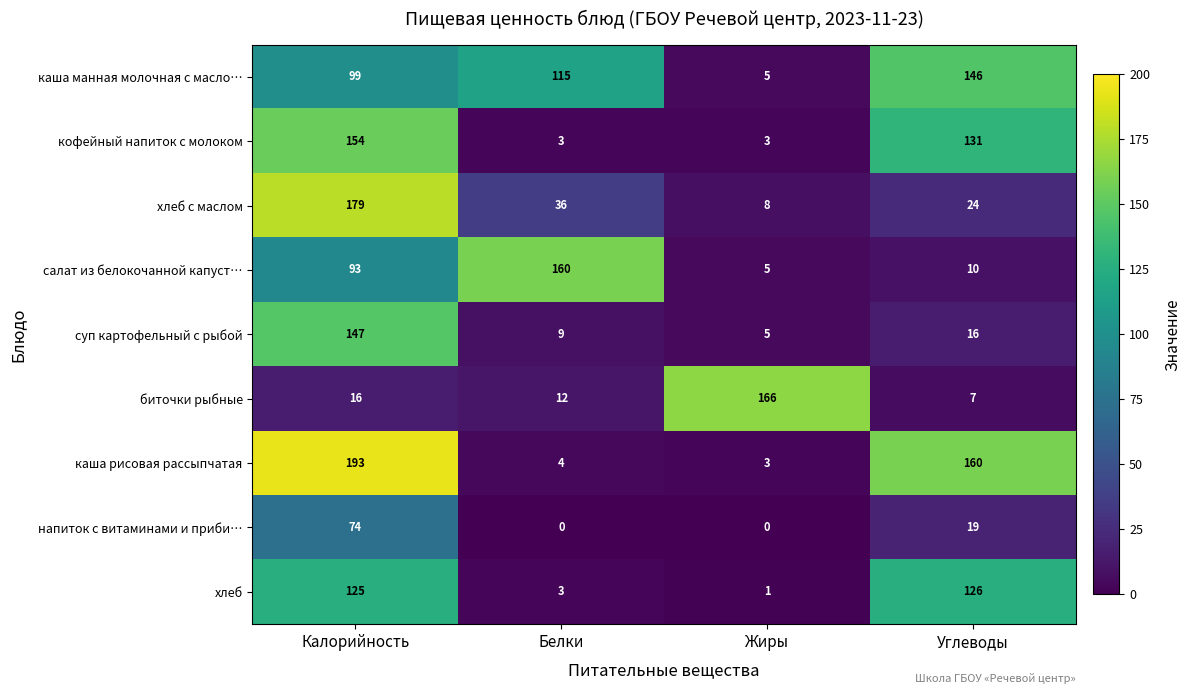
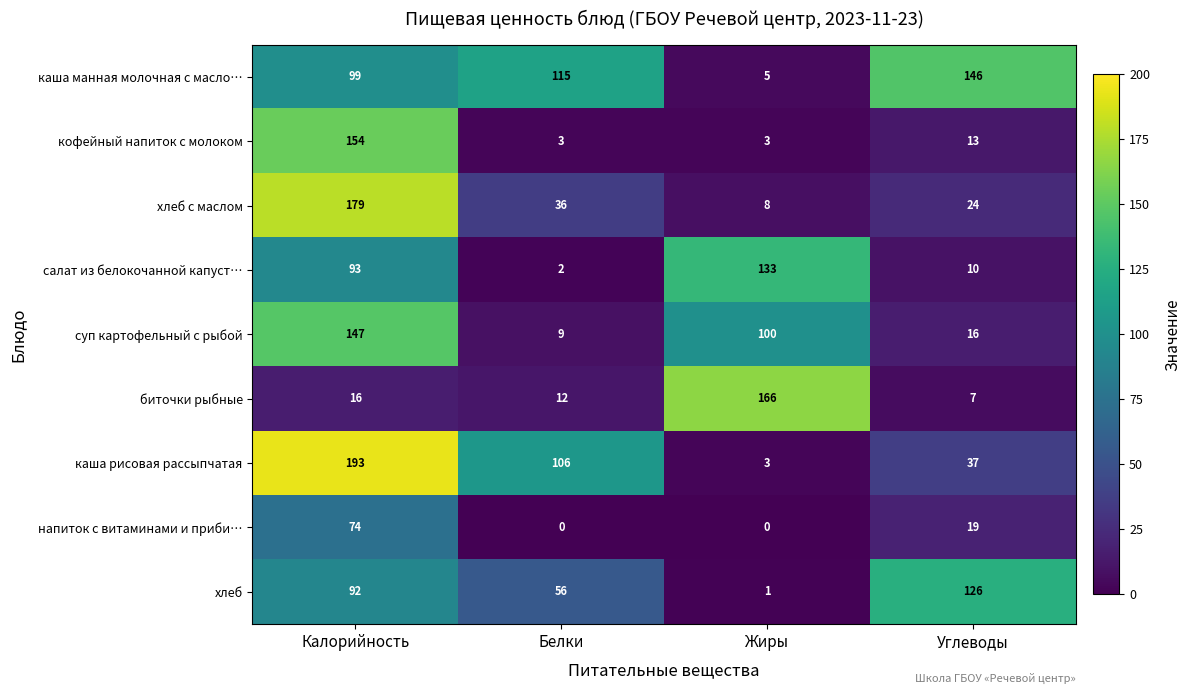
  {
    "каша манная молочная с масло…": {
      "Калорийность": 99,
      "Белки": 115,
      "Жиры": 5,
      "Углеводы": 146
    },
    "кофейный напиток с молоком": {
      "Калорийность": 154,
      "Белки": 3,
      "Жиры": 3,
-     "Углеводы": 131
+     "Углеводы": 13
    },
    "хлеб с маслом": {
      "Калорийность": 179,
      "Белки": 36,
      "Жиры": 8,
      "Углеводы": 24
    },
    "салат из белокочанной капуст…": {
      "Калорийность": 93,
-     "Белки": 160,
-     "Жиры": 5,
+     "Белки": 2,
+     "Жиры": 133,
      "Углеводы": 10
    },
    "суп картофельный с рыбой": {
      "Калорийность": 147,
      "Белки": 9,
-     "Жиры": 5,
+     "Жиры": 100,
      "Углеводы": 16
    },
    "биточки рыбные": {
      "Калорийность": 16,
      "Белки": 12,
      "Жиры": 166,
      "Углеводы": 7
    },
    "каша рисовая рассыпчатая": {
      "Калорийность": 193,
-     "Белки": 4,
+     "Белки": 106,
      "Жиры": 3,
-     "Углеводы": 160
+     "Углеводы": 37
    },
    "напиток с витаминами и приби…": {
      "Калорийность": 74,
      "Белки": 0,
      "Жиры": 0,
      "Углеводы": 19
    },
    "хлеб": {
-     "Калорийность": 125,
-     "Белки": 3,
+     "Калорийность": 92,
+     "Белки": 56,
      "Жиры": 1,
      "Углеводы": 126
    }
  }
